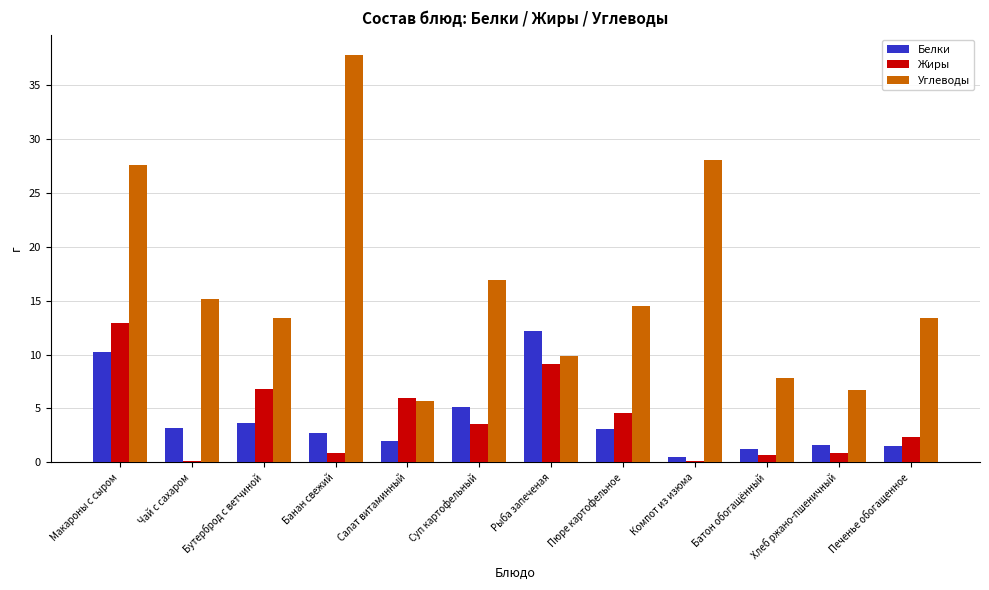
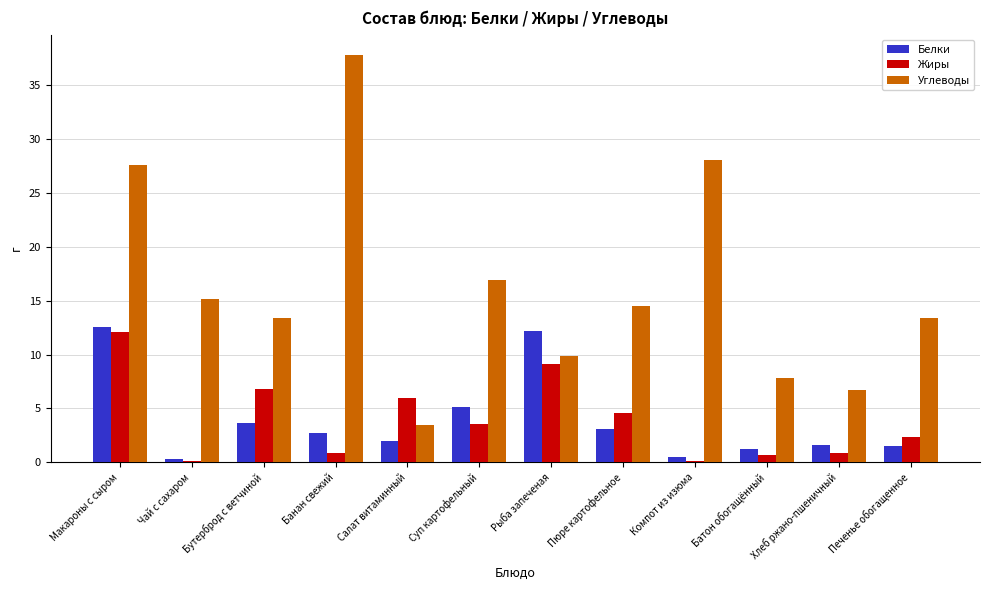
  {
    "Белки": {
-     "Макароны с сыром": 10.2,
-     "Чай с сахаром": 3.2,
+     "Макароны с сыром": 12.6,
+     "Чай с сахаром": 0.3,
      "Бутерброд с ветчиной": 3.6,
      "Банан свежий": 2.7,
      "Салат витаминный": 2.0,
      "Суп картофельный": 5.1,
      "Рыба запеченая": 12.2,
      "Пюре картофельное": 3.1,
      "Компот из изюма": 0.5,
      "Батон обогащённый": 1.2,
      "Хлеб ржано-пшеничный": 1.6,
      "Печенье обогащенное": 1.5
    },
    "Жиры": {
-     "Макароны с сыром": 12.9,
+     "Макароны с сыром": 12.1,
      "Бутерброд с ветчиной": 6.8,
      "Банан свежий": 0.9,
      "Салат витаминный": 5.9,
      "Суп картофельный": 3.6,
      "Рыба запеченая": 9.1,
      "Пюре картофельное": 4.6,
      "Батон обогащённый": 0.7,
      "Хлеб ржано-пшеничный": 0.9,
      "Печенье обогащенное": 2.4
    },
    "Углеводы": {
      "Макароны с сыром": 27.6,
      "Чай с сахаром": 15.2,
      "Бутерброд с ветчиной": 13.4,
      "Банан свежий": 37.8,
-     "Салат витаминный": 5.7,
+     "Салат витаминный": 3.5,
      "Суп картофельный": 16.9,
      "Рыба запеченая": 9.9,
      "Пюре картофельное": 14.5,
      "Компот из изюма": 28.1,
      "Батон обогащённый": 7.8,
      "Хлеб ржано-пшеничный": 6.7,
      "Печенье обогащенное": 13.4
    }
  }
